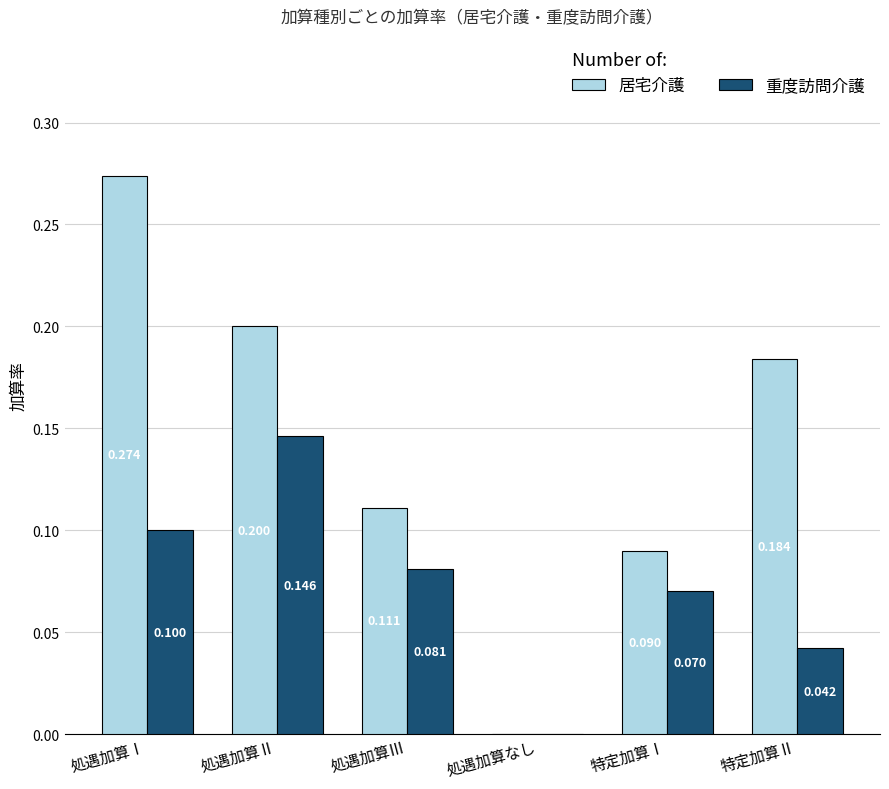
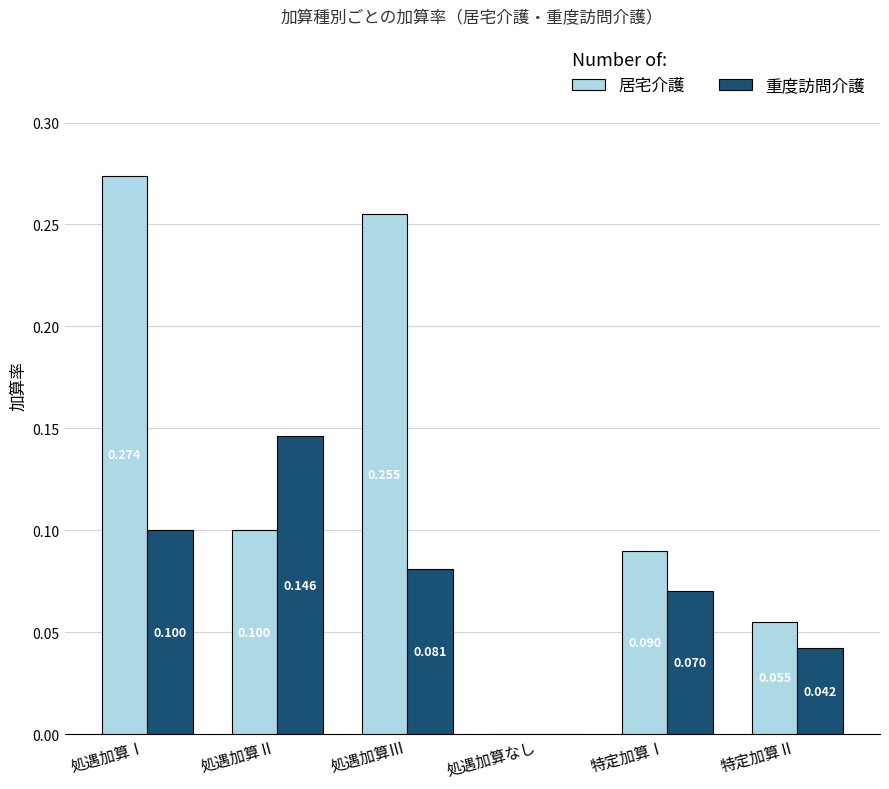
  {
    "居宅介護": {
      "処遇加算Ⅰ": 0.274,
-     "処遇加算Ⅱ": 0.200,
-     "処遇加算Ⅲ": 0.111,
+     "処遇加算Ⅱ": 0.100,
+     "処遇加算Ⅲ": 0.255,
      "特定加算Ⅰ": 0.090,
-     "特定加算Ⅱ": 0.184
+     "特定加算Ⅱ": 0.055
    },
    "重度訪問介護": {
      "処遇加算Ⅰ": 0.100,
      "処遇加算Ⅱ": 0.146,
      "処遇加算Ⅲ": 0.081,
      "特定加算Ⅰ": 0.070,
      "特定加算Ⅱ": 0.042
    }
  }
